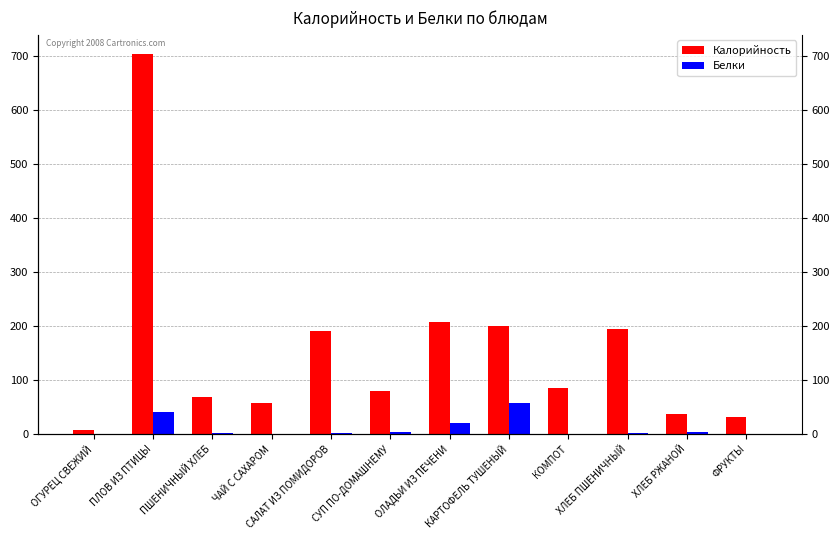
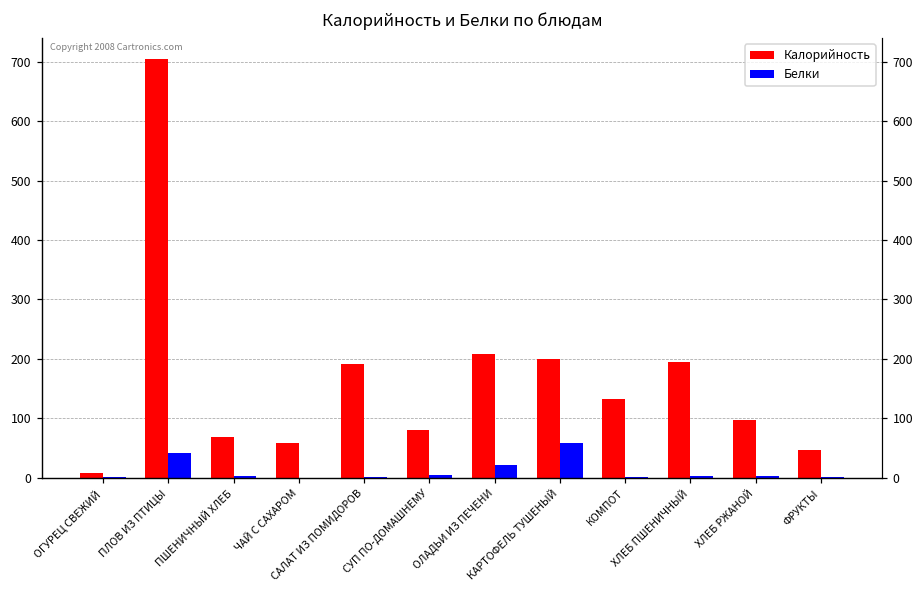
  {
    "Калорийность": {
      "ОГУРЕЦ СВЕЖИЙ": 10,
      "ПШЕНИЧНЫЙ ХЛЕБ": 70,
      "ЧАЙ С САХАРОМ": 60,
      "САЛАТ ИЗ ПОМИДОРОВ": 190,
      "СУП ПО-ДОМАШНЕМУ": 80,
      "ОЛАДЬИ ИЗ ПЕЧЕНИ": 210,
      "КАРТОФЕЛЬ ТУШЕНЫЙ": 200,
-     "КОМПОТ": 90,
+     "КОМПОТ": 130,
      "ХЛЕБ ПШЕНИЧНЫЙ": 200,
-     "ХЛЕБ РЖАНОЙ": 40,
-     "ФРУКТЫ": 30
+     "ХЛЕБ РЖАНОЙ": 100,
+     "ФРУКТЫ": 50
    },
    "Белки": {
      "ПЛОВ ИЗ ПТИЦЫ": 40,
      "СУП ПО-ДОМАШНЕМУ": 0,
      "ОЛАДЬИ ИЗ ПЕЧЕНИ": 20,
      "КАРТОФЕЛЬ ТУШЕНЫЙ": 60
    }
  }
